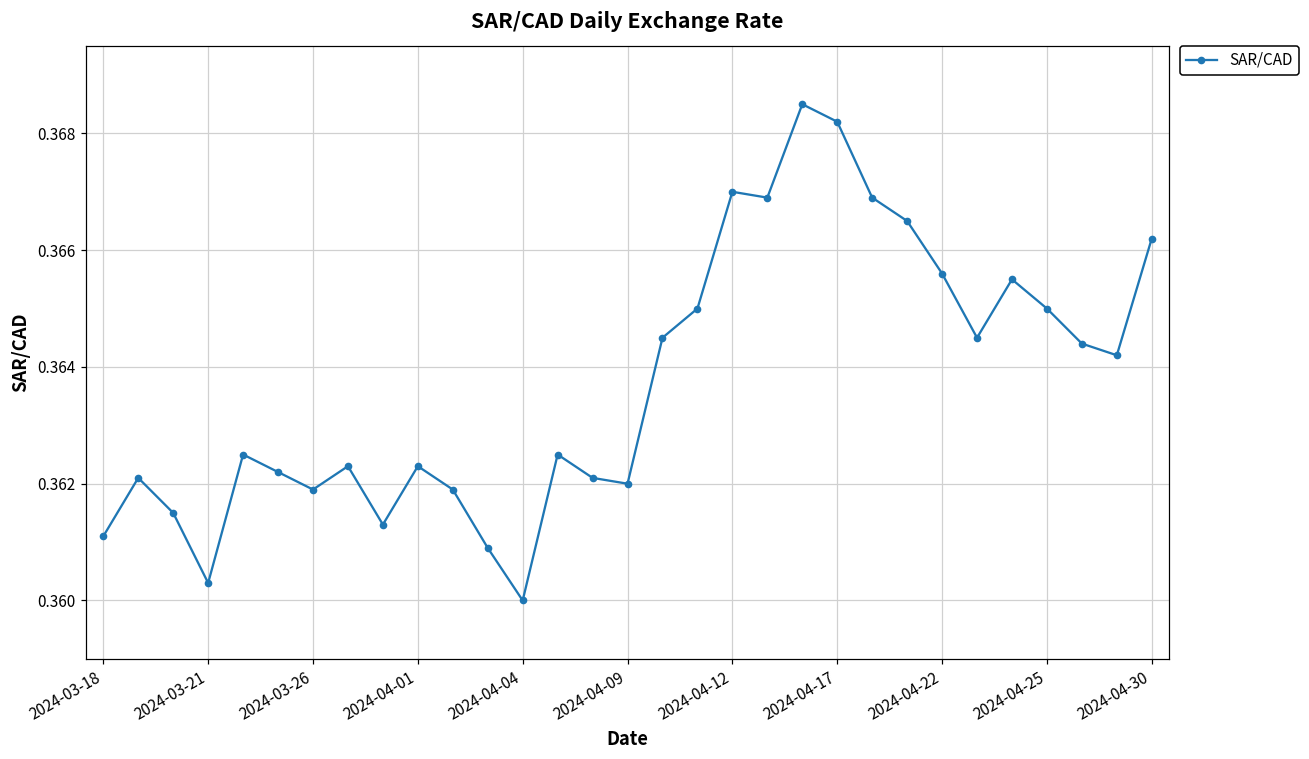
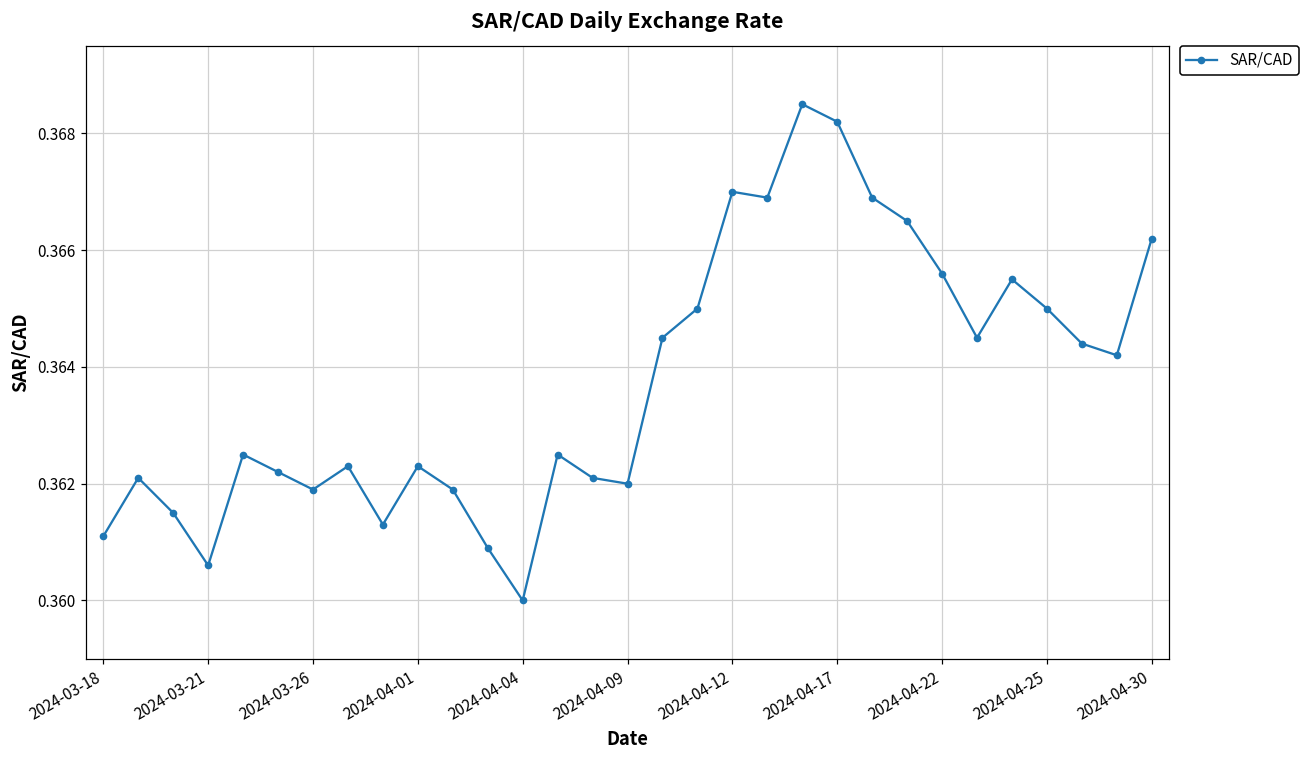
  {
    "2024-03-18": 0.3611,
-   "2024-03-21": 0.3603,
+   "2024-03-21": 0.3606,
    "2024-03-26": 0.3619,
    "2024-04-01": 0.3623,
    "2024-04-04": 0.3600,
    "2024-04-09": 0.3620,
    "2024-04-12": 0.3670,
    "2024-04-17": 0.3682,
    "2024-04-22": 0.3656,
    "2024-04-25": 0.3650,
    "2024-04-30": 0.3662
  }
